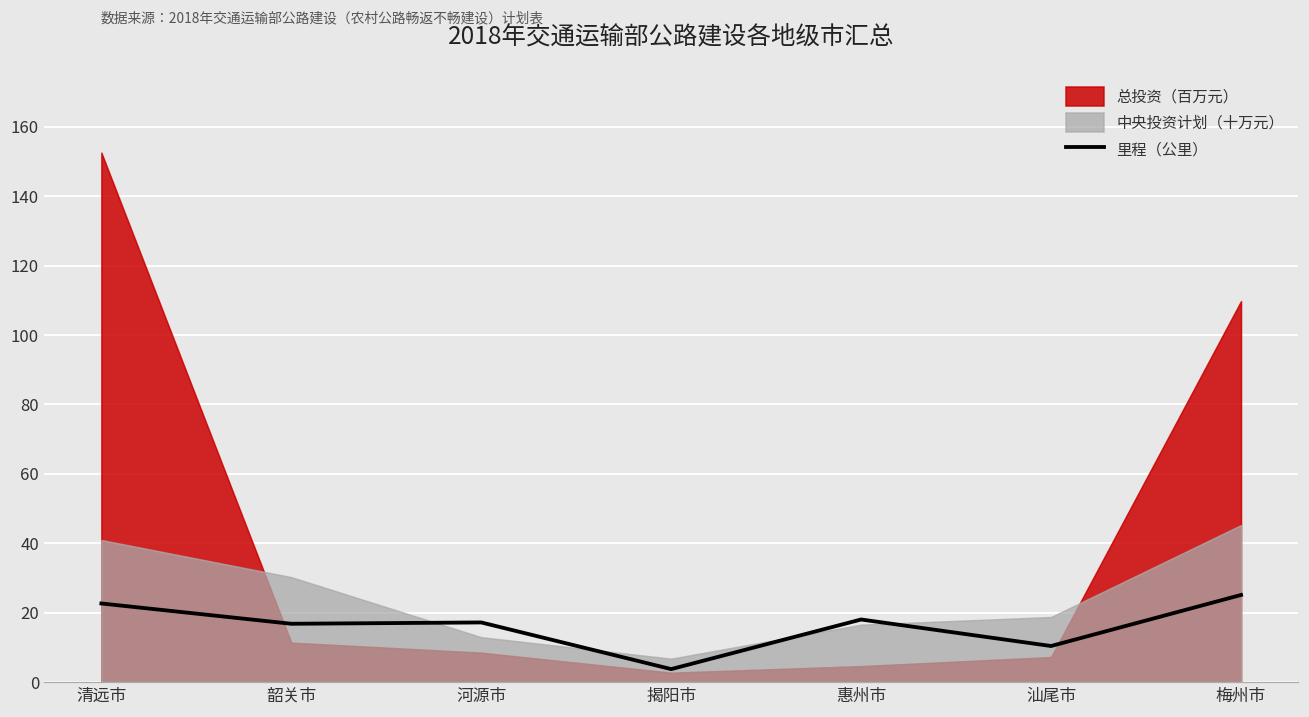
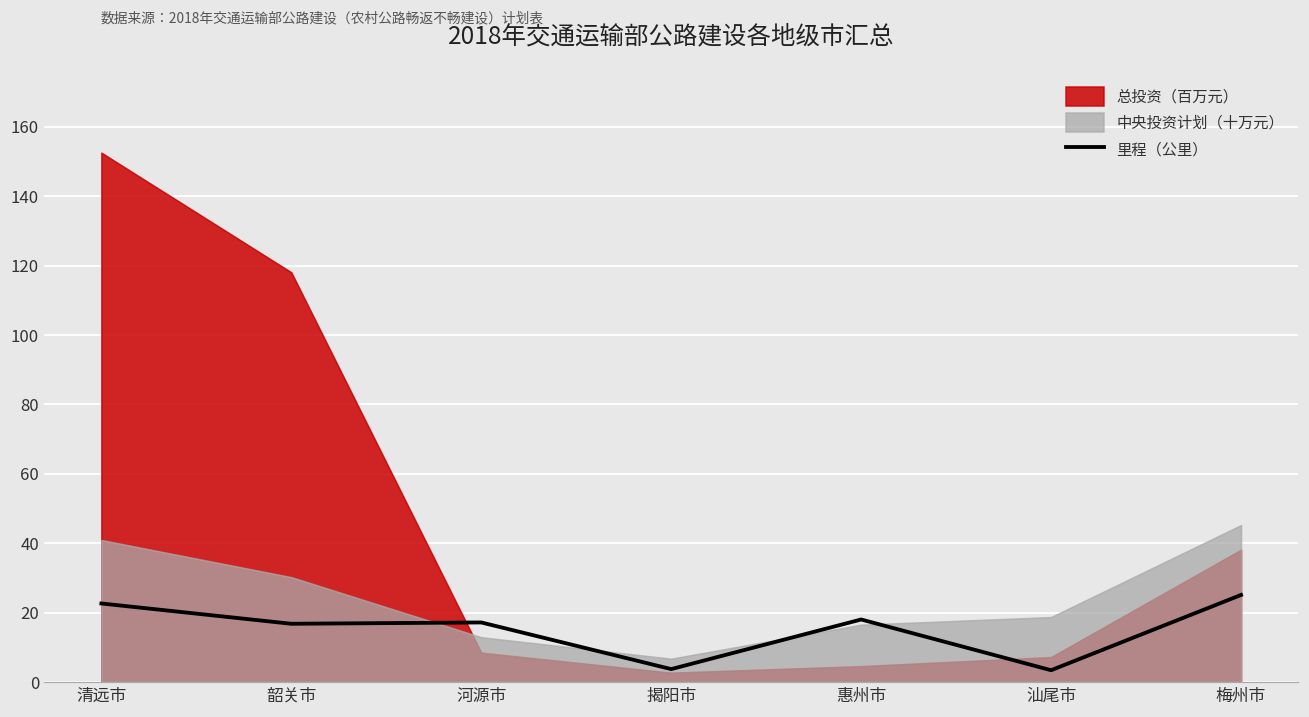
  {
    "里程（公里）": {
      "清远市": 23,
      "韶关市": 17,
      "河源市": 17,
      "揭阳市": 4,
      "惠州市": 18,
-     "汕尾市": 10,
+     "汕尾市": 3,
      "梅州市": 25
    },
    "总投资（百万元）": {
      "清远市": 153,
-     "韶关市": 11,
+     "韶关市": 118,
      "河源市": 8,
      "揭阳市": 3,
      "惠州市": 5,
      "汕尾市": 7,
-     "梅州市": 110
+     "梅州市": 38
    },
    "中央投资计划（十万元）": {
      "清远市": 41,
      "韶关市": 30,
      "河源市": 13,
      "揭阳市": 7,
      "惠州市": 17,
      "汕尾市": 19,
      "梅州市": 45
    }
  }
